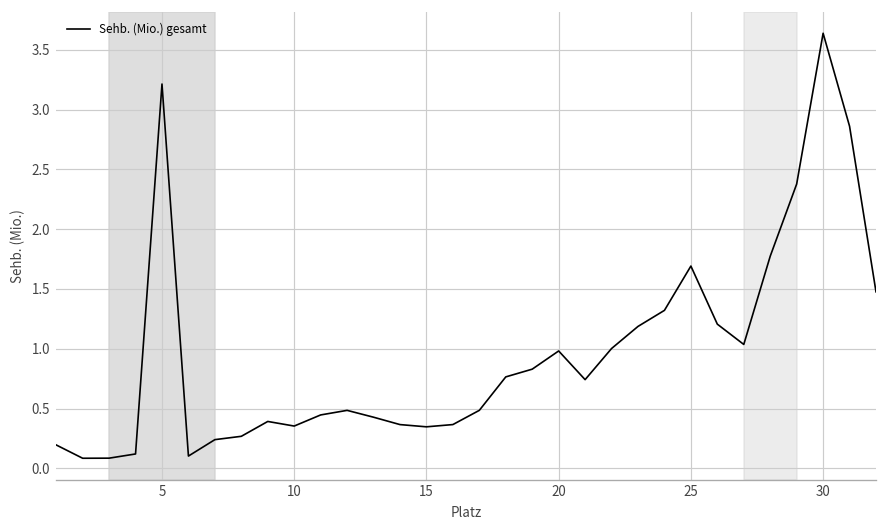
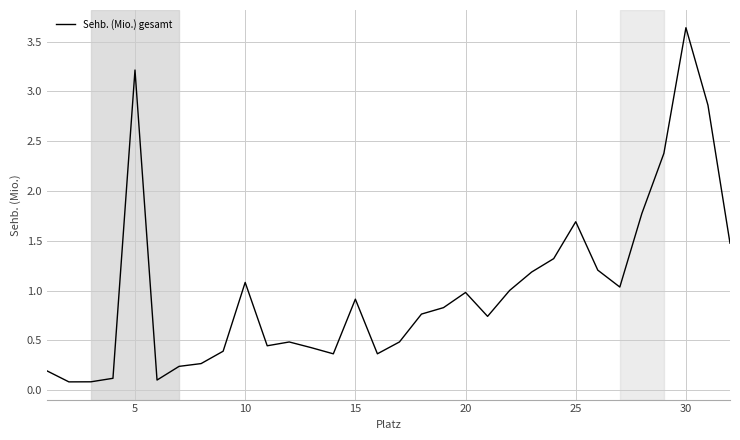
  {
    "5": 3.2,
-   "10": 0.4,
-   "15": 0.3,
+   "10": 1.1,
+   "15": 0.9,
    "20": 1.0,
    "25": 1.7,
    "30": 3.6
  }
